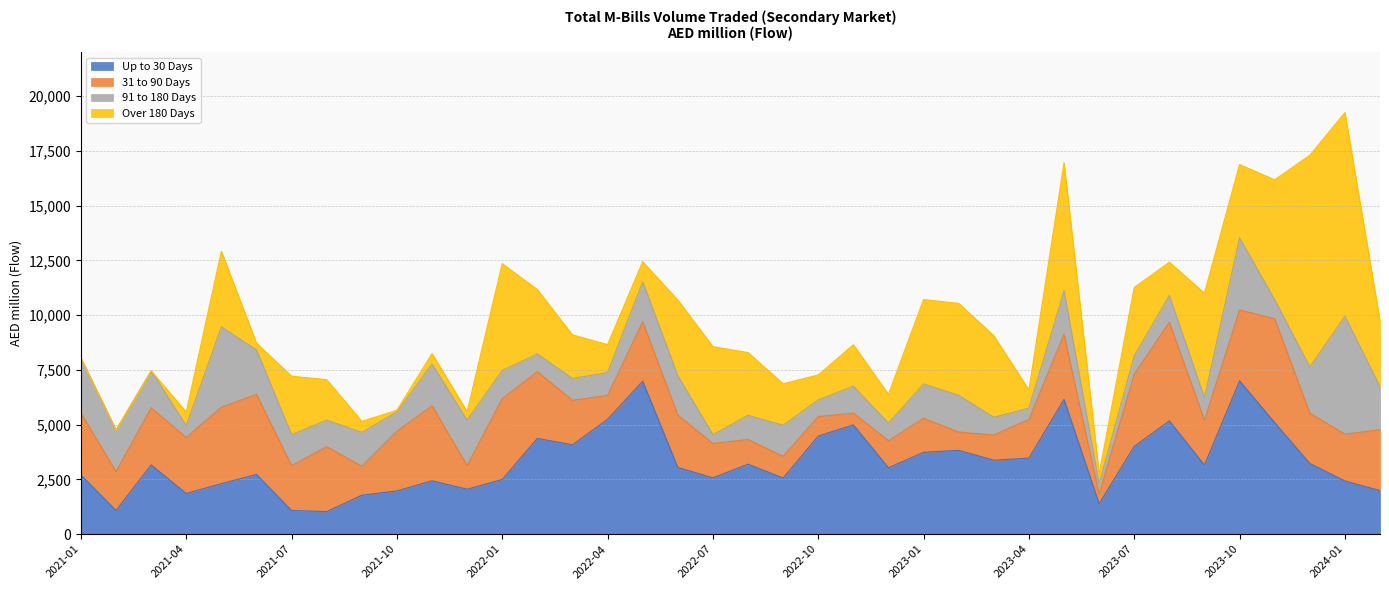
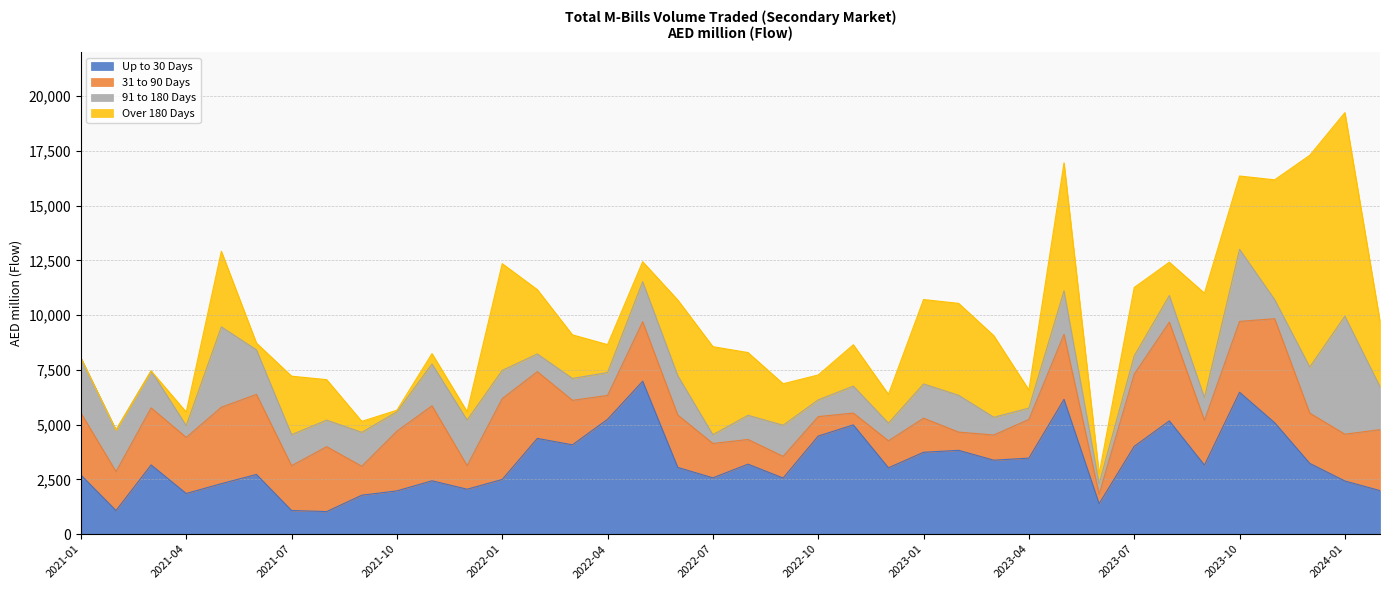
  {
    "Up to 30 Days": {
      "2021-01": "2,700",
      "2021-04": "1,900",
      "2021-07": "1,100",
      "2021-10": "2,000",
      "2022-01": "2,500",
      "2022-04": "5,200",
      "2022-07": "2,600",
      "2022-10": "4,500",
      "2023-01": "3,700",
      "2023-04": "3,500",
      "2023-07": "4,000",
-     "2023-10": "7,000",
+     "2023-10": "6,500",
      "2024-01": "2,400"
    },
    "31 to 90 Days": {
      "2021-01": "2,800",
      "2021-04": "2,600",
      "2021-07": "2,000",
      "2021-10": "2,700",
      "2022-01": "3,700",
      "2022-04": "1,100",
      "2022-07": "1,600",
      "2022-10": "900",
      "2023-01": "1,600",
      "2023-04": "1,800",
      "2023-07": "3,300",
      "2023-10": "3,200",
      "2024-01": "2,100"
    },
    "91 to 180 Days": {
      "2021-04": "500",
      "2021-07": "1,400",
      "2022-01": "1,300",
      "2022-04": "1,000",
      "2022-07": "400",
      "2022-10": "800",
      "2023-01": "1,600",
      "2023-04": "500",
      "2023-07": "800",
      "2023-10": "3,300",
      "2024-01": "5,400"
    },
    "Over 180 Days": {
      "2021-04": "600",
      "2021-07": "2,700",
      "2022-01": "4,900",
      "2022-04": "1,300",
      "2022-07": "4,000",
      "2022-10": "1,100",
      "2023-01": "3,900",
      "2023-04": "800",
      "2023-07": "3,100",
      "2023-10": "3,300",
      "2024-01": "9,300"
    }
  }
